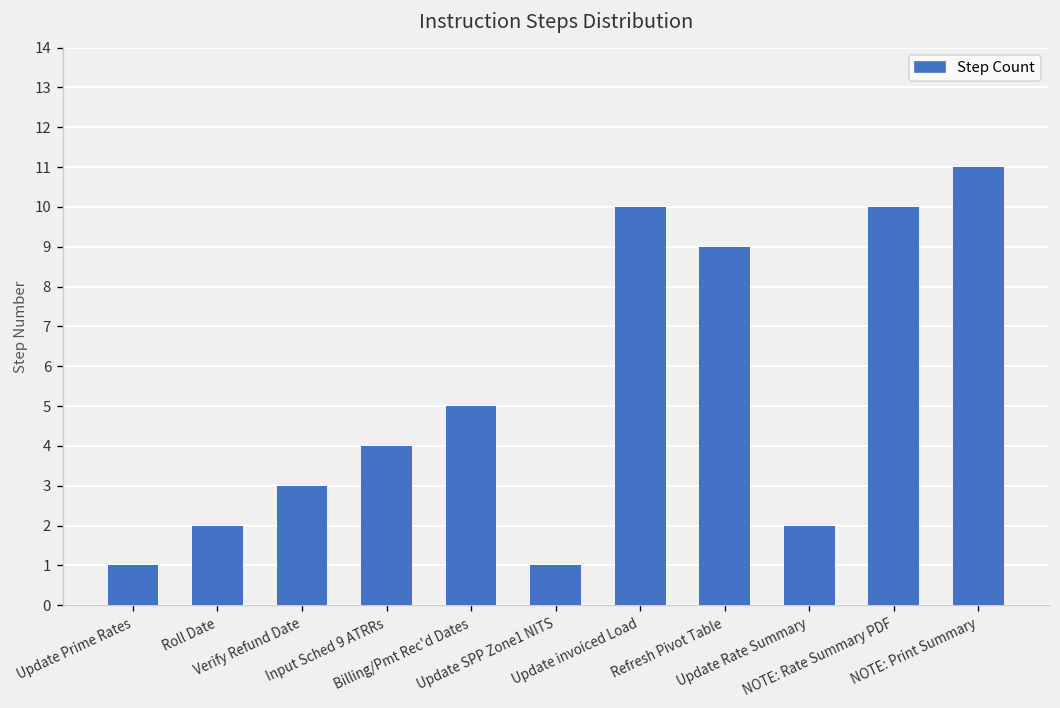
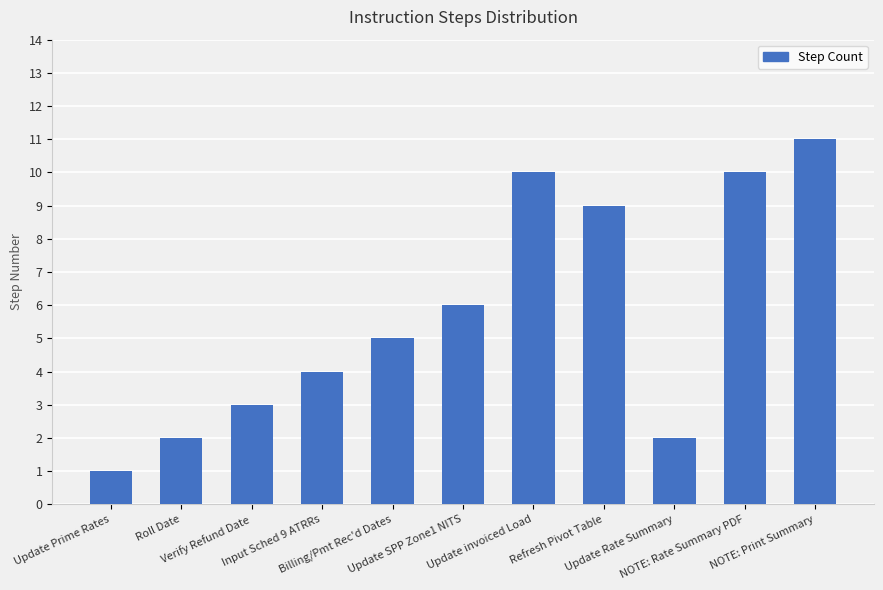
  {
    "Update Prime Rates": 1,
    "Roll Date": 2,
    "Verify Refund Date": 3,
    "Input Sched 9 ATRRs": 4,
    "Billing/Pmt Rec'd Dates": 5,
-   "Update SPP Zone1 NITS": 1,
+   "Update SPP Zone1 NITS": 6,
    "Update invoiced Load": 10,
    "Refresh Pivot Table": 9,
    "Update Rate Summary": 2,
    "NOTE: Rate Summary PDF": 10,
    "NOTE: Print Summary": 11
  }
